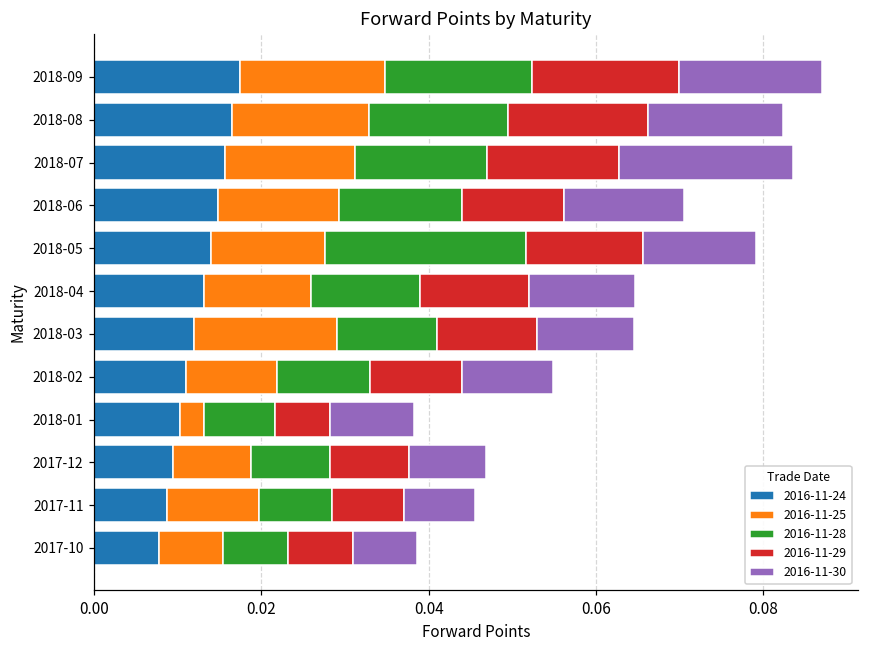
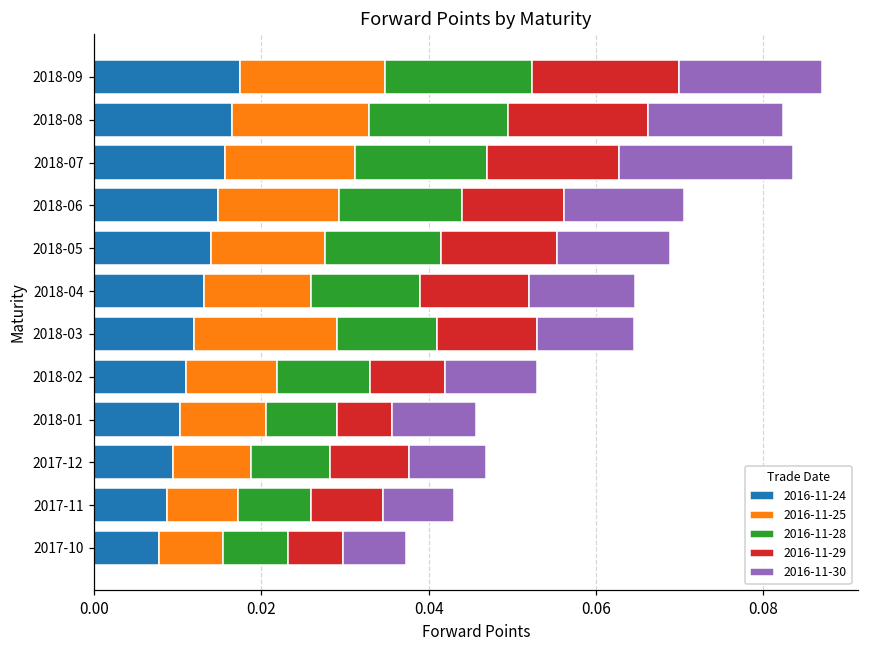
  {
    "2016-11-24": {
      "2018-09": 0.017,
      "2018-08": 0.017,
      "2018-07": 0.016,
      "2018-06": 0.015,
      "2018-05": 0.014,
      "2018-04": 0.013,
      "2018-03": 0.012,
      "2018-02": 0.011,
      "2018-01": 0.010,
      "2017-12": 0.009,
      "2017-11": 0.009,
      "2017-10": 0.008
    },
    "2016-11-25": {
      "2018-09": 0.017,
      "2018-08": 0.016,
      "2018-07": 0.016,
      "2018-06": 0.015,
      "2018-05": 0.014,
      "2018-04": 0.013,
      "2018-03": 0.017,
      "2018-02": 0.011,
-     "2018-01": 0.003,
+     "2018-01": 0.010,
      "2017-12": 0.009,
-     "2017-11": 0.011,
+     "2017-11": 0.009,
      "2017-10": 0.008
    },
    "2016-11-28": {
      "2018-09": 0.017,
      "2018-08": 0.017,
      "2018-07": 0.016,
      "2018-06": 0.015,
-     "2018-05": 0.024,
+     "2018-05": 0.014,
      "2018-04": 0.013,
      "2018-03": 0.012,
      "2018-02": 0.011,
      "2018-01": 0.009,
      "2017-12": 0.009,
      "2017-11": 0.009,
      "2017-10": 0.008
    },
    "2016-11-29": {
      "2018-09": 0.018,
      "2018-08": 0.017,
      "2018-07": 0.016,
      "2018-06": 0.012,
      "2018-05": 0.014,
      "2018-04": 0.013,
      "2018-03": 0.012,
-     "2018-02": 0.011,
+     "2018-02": 0.009,
      "2018-01": 0.007,
      "2017-12": 0.009,
      "2017-11": 0.009,
-     "2017-10": 0.008
+     "2017-10": 0.006
    },
    "2016-11-30": {
      "2018-09": 0.017,
      "2018-08": 0.016,
      "2018-07": 0.021,
      "2018-06": 0.014,
      "2018-05": 0.013,
      "2018-04": 0.013,
      "2018-03": 0.012,
      "2018-02": 0.011,
      "2018-01": 0.010,
      "2017-12": 0.009,
      "2017-11": 0.009,
      "2017-10": 0.008
    }
  }
